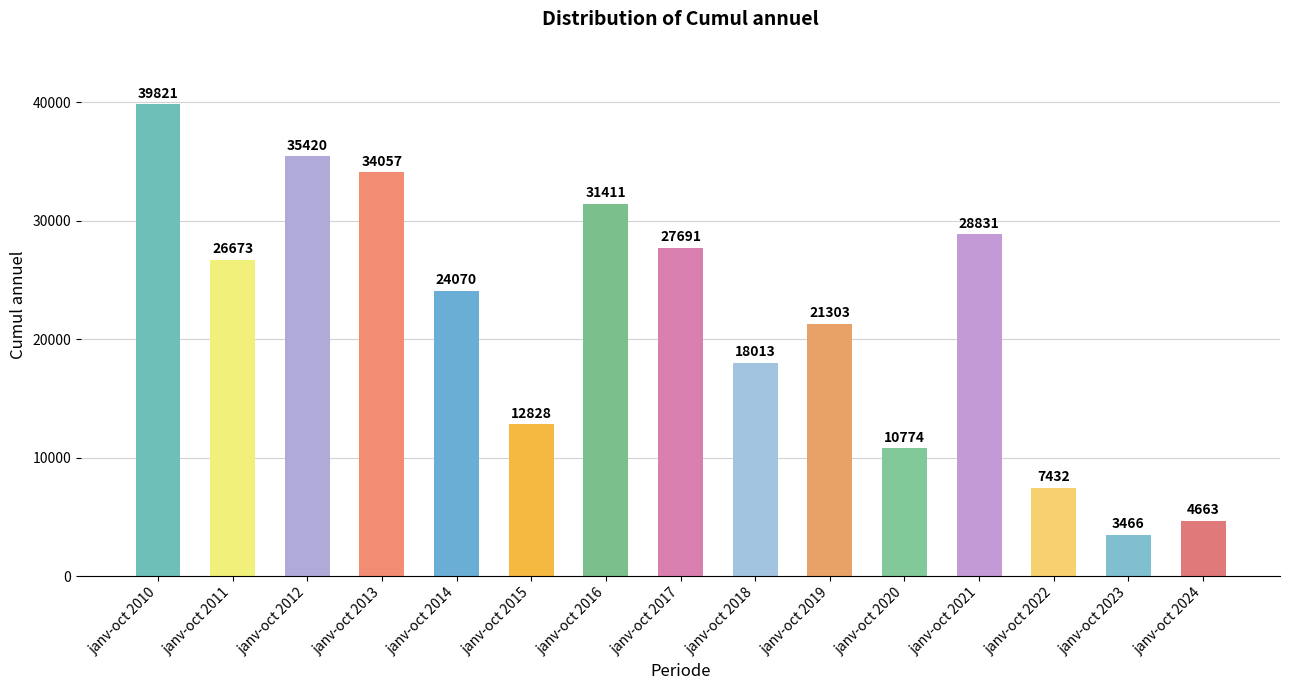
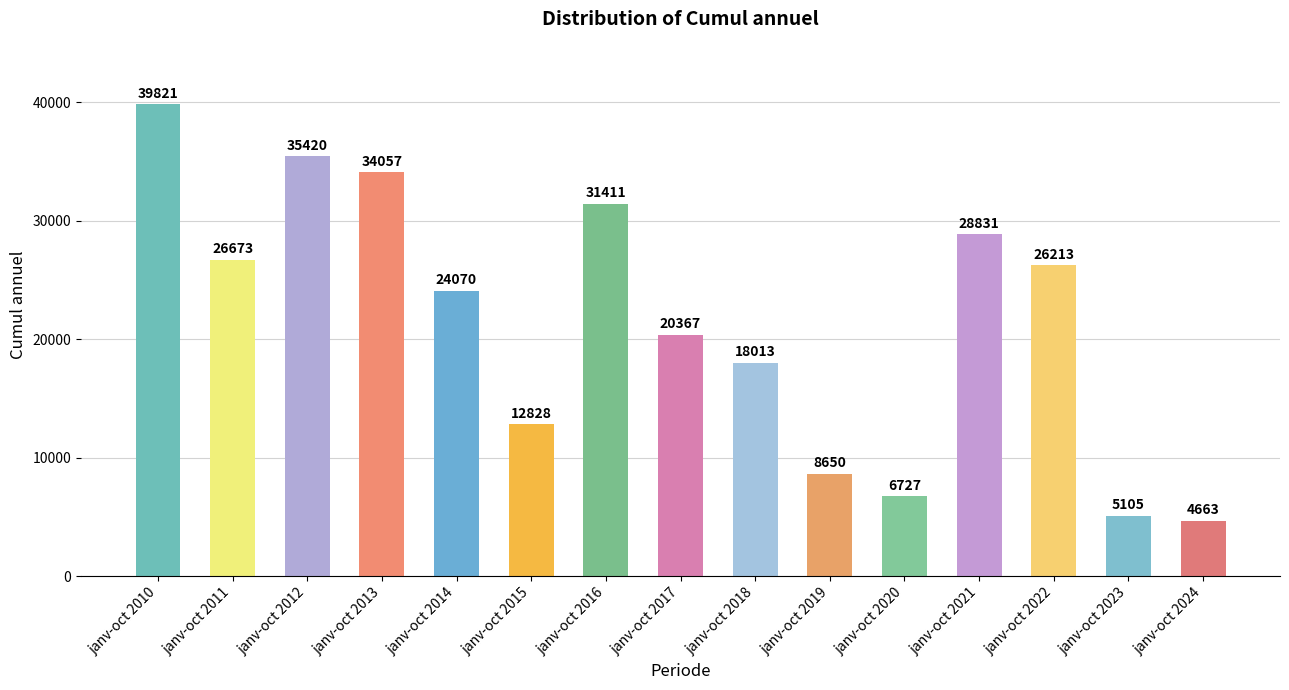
  {
    "janv-oct 2010": 39821,
    "janv-oct 2011": 26673,
    "janv-oct 2012": 35420,
    "janv-oct 2013": 34057,
    "janv-oct 2014": 24070,
    "janv-oct 2015": 12828,
    "janv-oct 2016": 31411,
-   "janv-oct 2017": 27691,
+   "janv-oct 2017": 20367,
    "janv-oct 2018": 18013,
-   "janv-oct 2019": 21303,
-   "janv-oct 2020": 10774,
+   "janv-oct 2019": 8650,
+   "janv-oct 2020": 6727,
    "janv-oct 2021": 28831,
-   "janv-oct 2022": 7432,
-   "janv-oct 2023": 3466,
+   "janv-oct 2022": 26213,
+   "janv-oct 2023": 5105,
    "janv-oct 2024": 4663
  }
